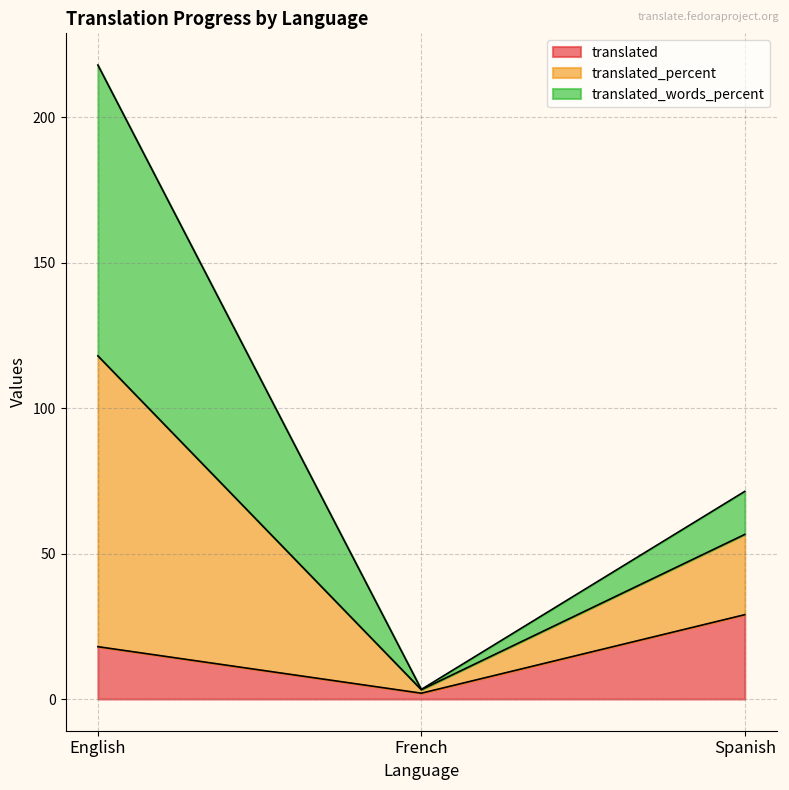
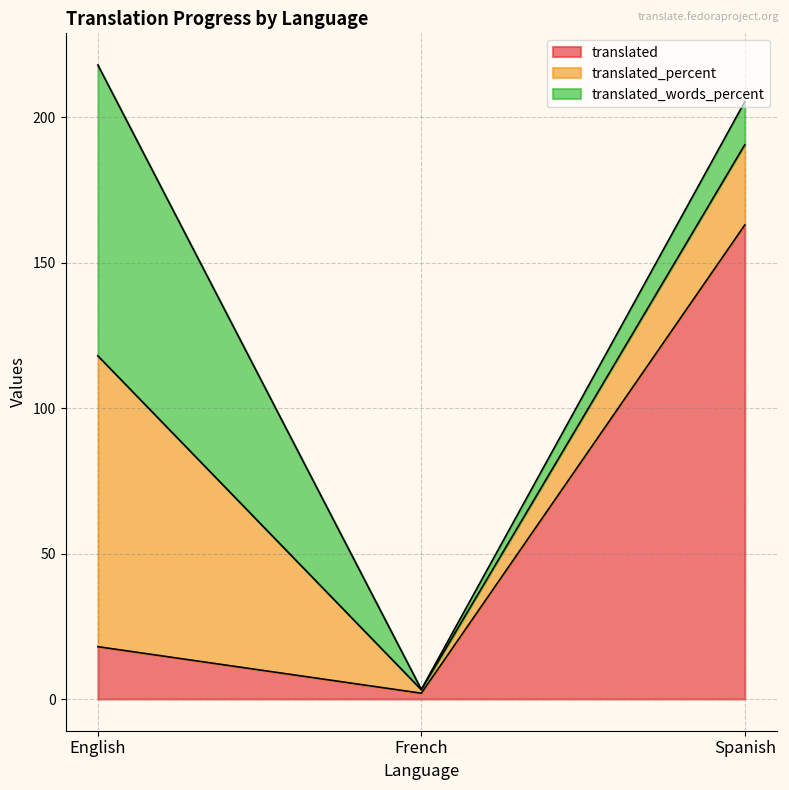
  {
    "translated": {
      "English": 18,
      "French": 2,
-     "Spanish": 29
+     "Spanish": 163
    },
    "translated_percent": {
      "English": 100,
      "Spanish": 28
    },
    "translated_words_percent": {
      "English": 100
    }
  }
